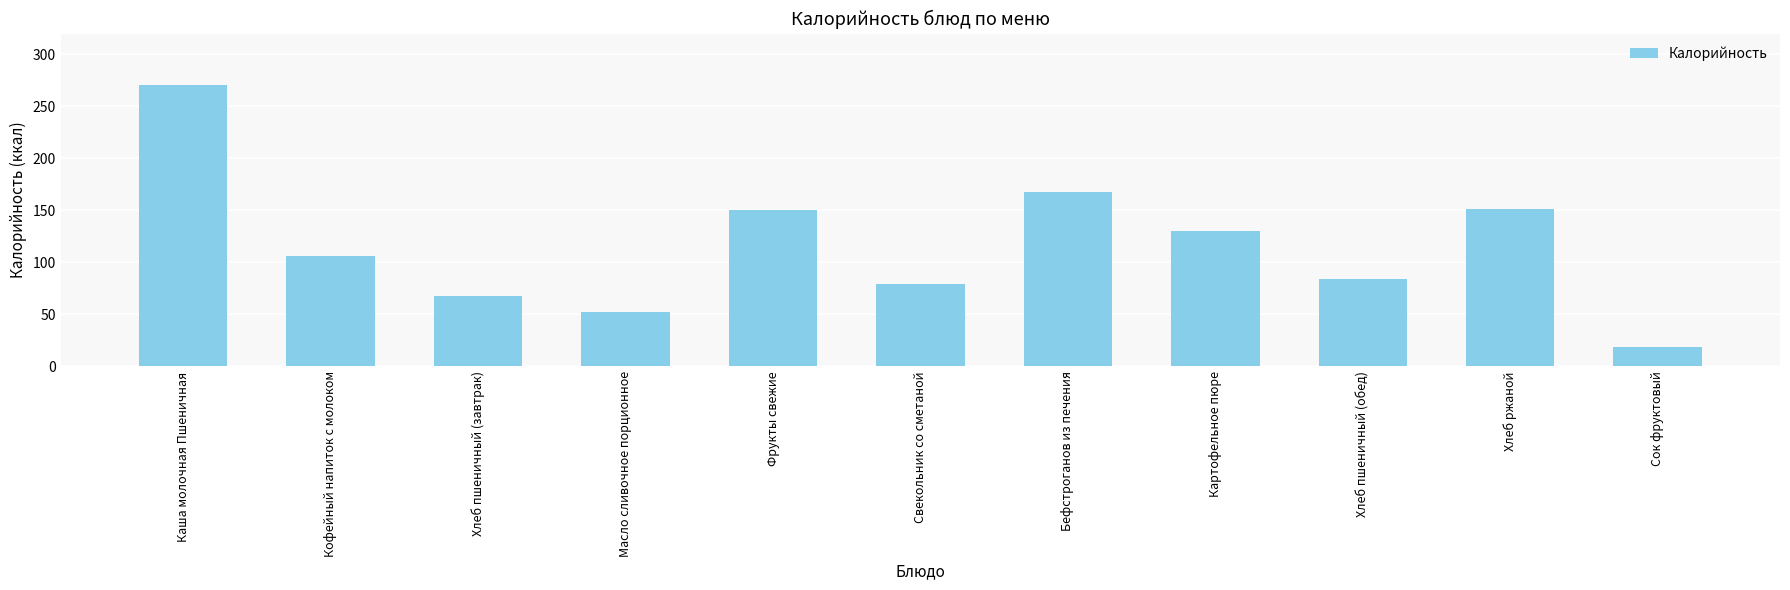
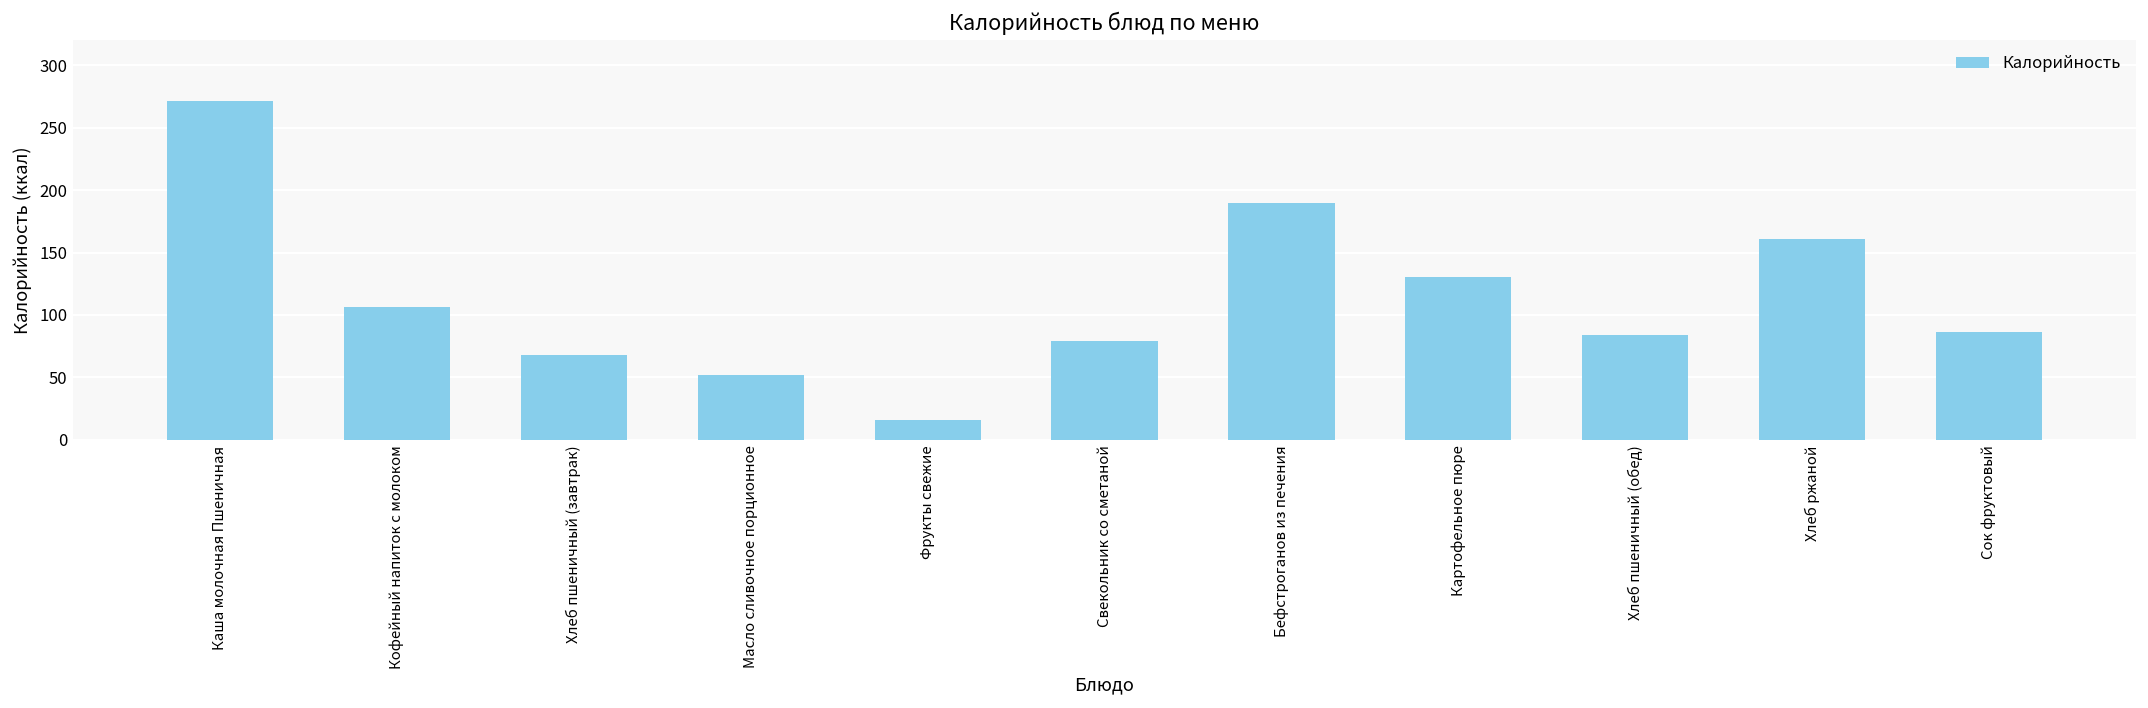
  {
    "Каша молочная Пшеничная": 271,
    "Кофейный напиток с молоком": 106,
    "Хлеб пшеничный (завтрак)": 68,
    "Масло сливочное порционное": 52,
-   "Фрукты свежие": 150,
+   "Фрукты свежие": 16,
    "Свекольник со сметаной": 79,
-   "Бефстроганов из печения": 168,
+   "Бефстроганов из печения": 190,
    "Картофельное пюре": 130,
    "Хлеб пшеничный (обед)": 84,
-   "Хлеб ржаной": 151,
-   "Сок фруктовый": 19
+   "Хлеб ржаной": 161,
+   "Сок фруктовый": 86
  }
